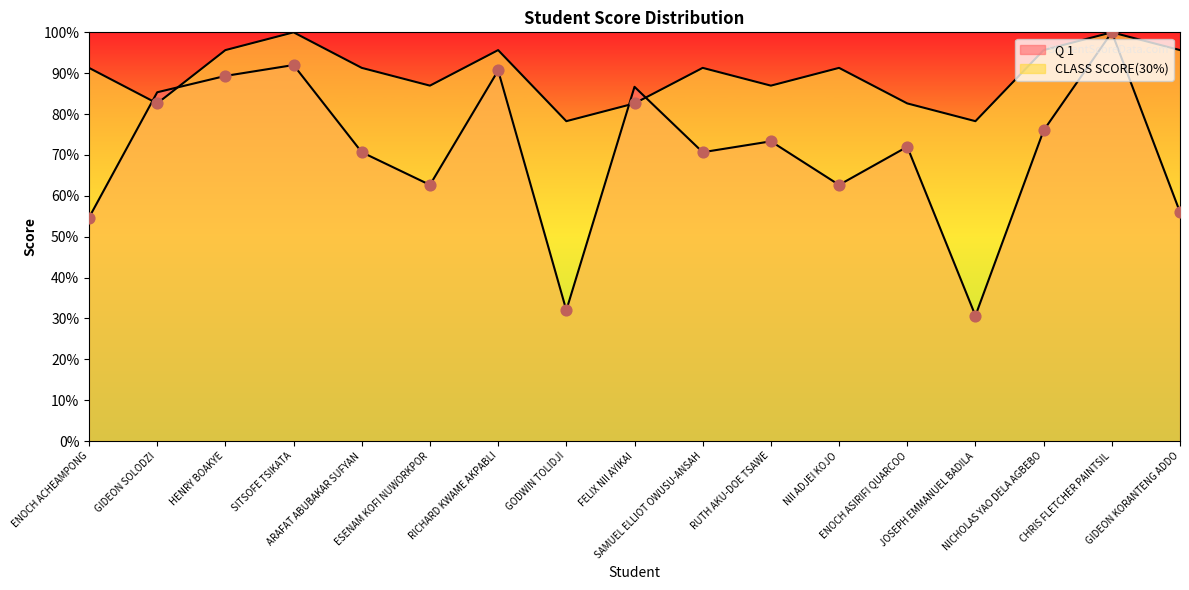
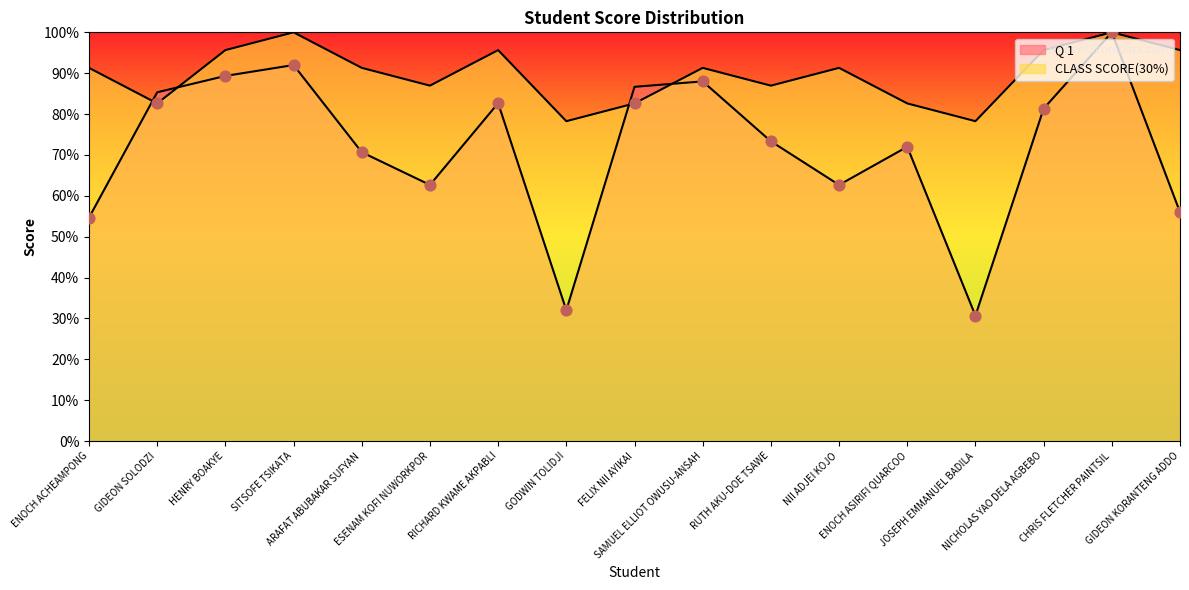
  {
    "Q 1": {
      "GIDEON SOLODZI": "85%",
-     "RICHARD KWAME AKPABLI": "91%",
+     "RICHARD KWAME AKPABLI": "83%",
      "FELIX NII AYIKAI": "87%",
-     "SAMUEL ELLIOT OWUSU-ANSAH": "71%",
-     "NICHOLAS YAO DELA AGBEBO": "76%"
+     "SAMUEL ELLIOT OWUSU-ANSAH": "88%",
+     "NICHOLAS YAO DELA AGBEBO": "81%"
    },
    "CLASS SCORE(30%)": {
      "ENOCH ACHEAMPONG": "91%",
      "HENRY BOAKYE": "96%",
      "SITSOFE TSIKATA": "100%",
      "ARAFAT ABUBAKAR SUFYAN": "91%",
      "ESENAM KOFI NUWORKPOR": "87%",
      "RICHARD KWAME AKPABLI": "96%",
      "GODWIN TOLIDJI": "78%",
      "SAMUEL ELLIOT OWUSU-ANSAH": "91%",
      "RUTH AKU-DOE TSAWE": "87%",
      "NII ADJEI KOJO": "91%",
      "ENOCH ASIRIFI QUARCOO": "83%",
      "JOSEPH EMMANUEL BADILA": "78%",
      "GIDEON KORANTENG ADDO": "96%"
    }
  }
